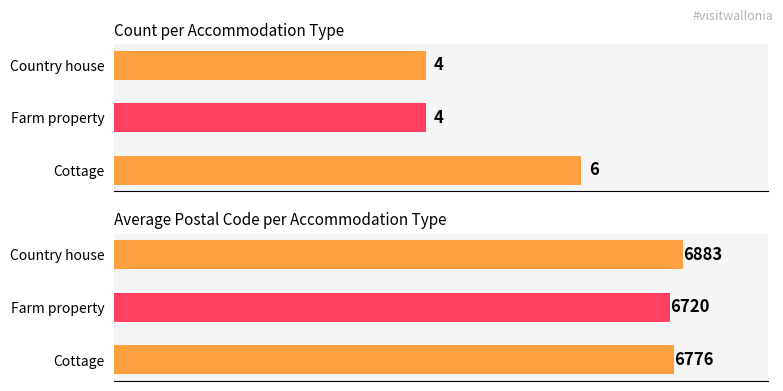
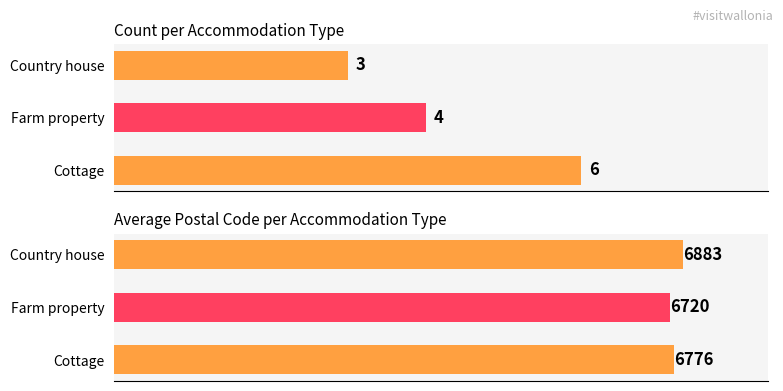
  {
    "Count per Accommodation Type": {
-     "Country house": 4,
+     "Country house": 3,
      "Farm property": 4,
      "Cottage": 6
    },
    "Average Postal Code per Accommodation Type": {
      "Country house": 6883,
      "Farm property": 6720,
      "Cottage": 6776
    }
  }
